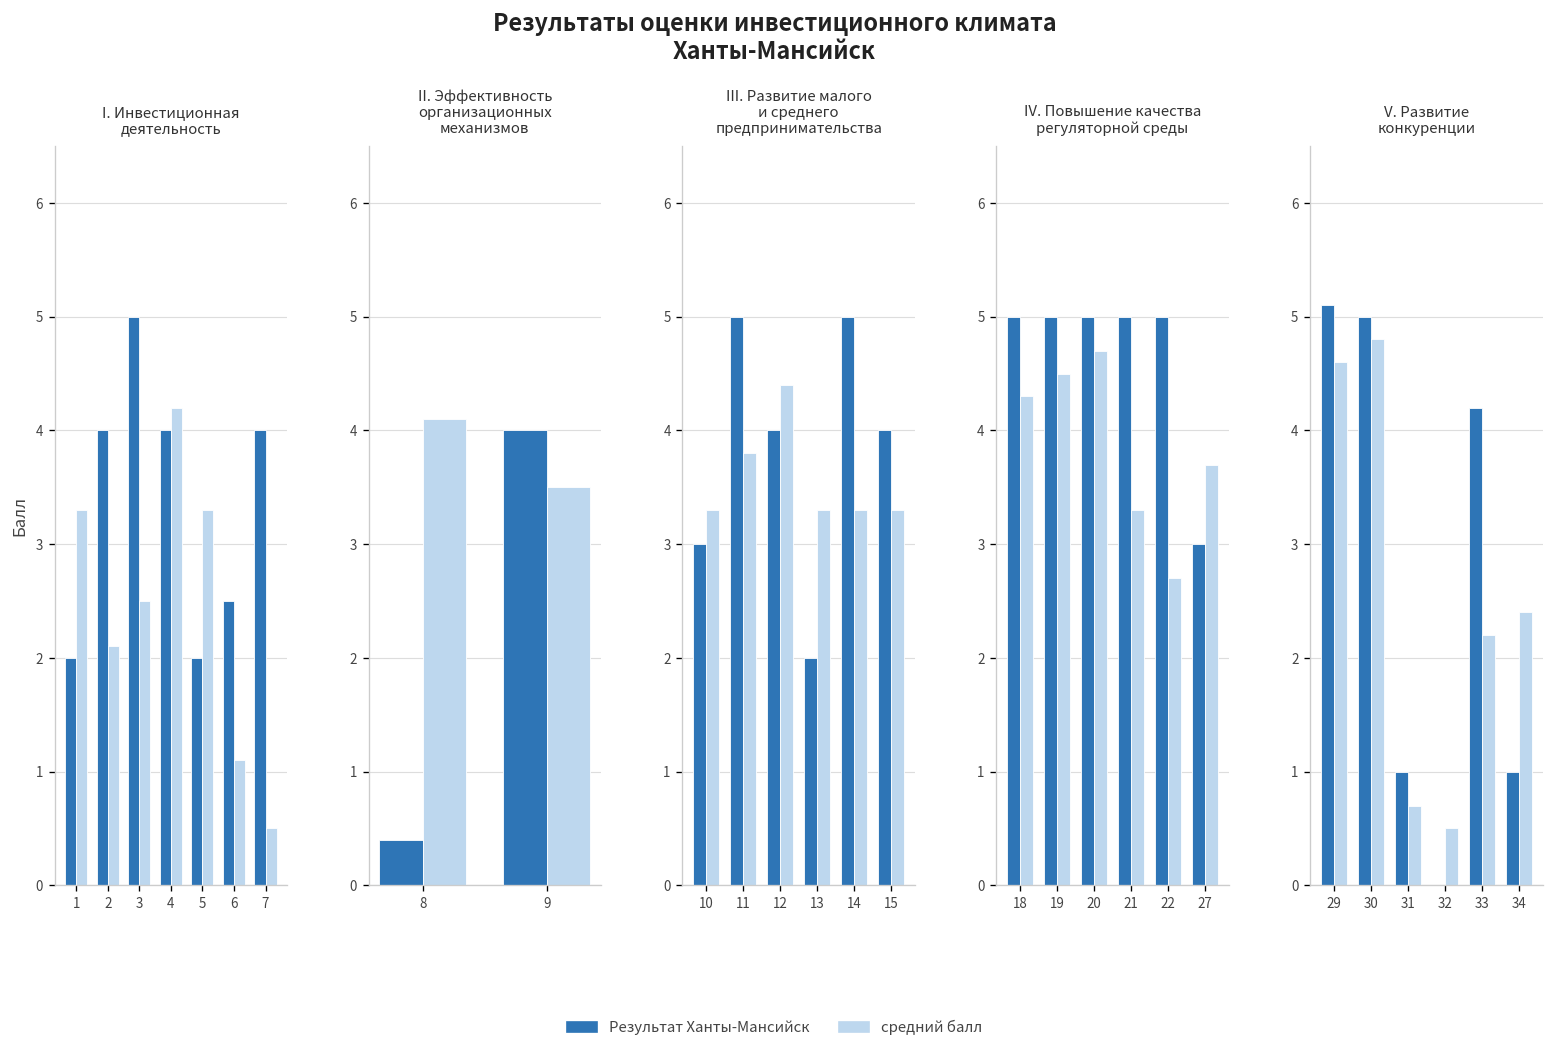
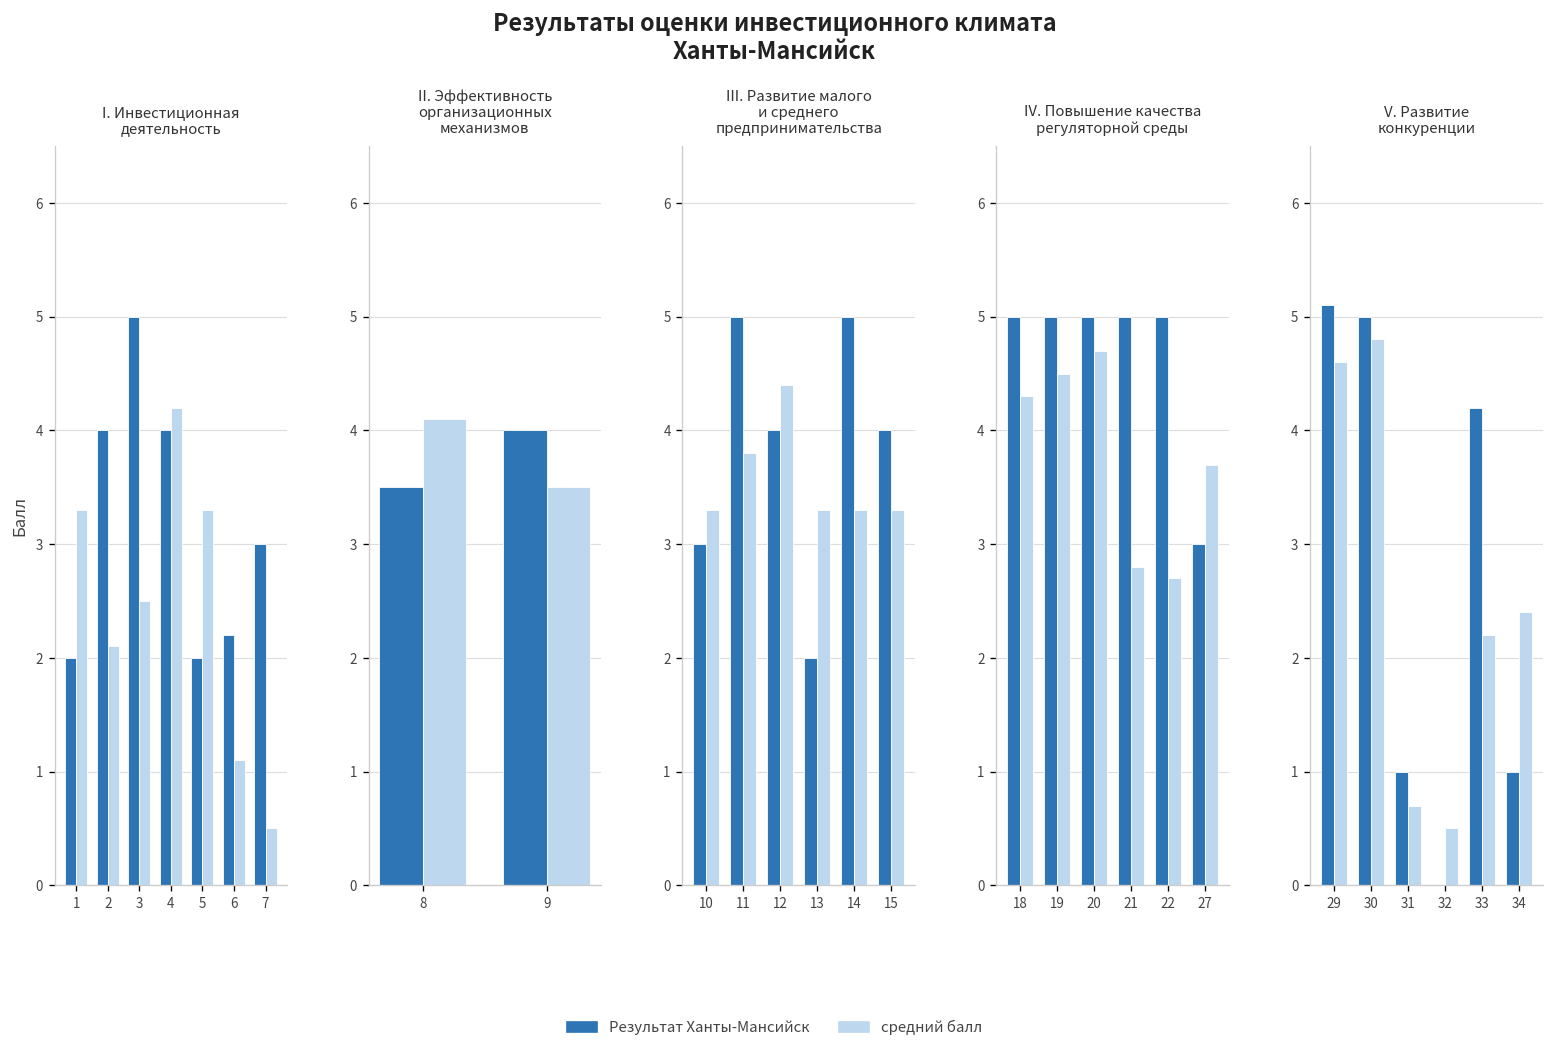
  {
    "I. Инвестиционная деятельность": {
      "Результат Ханты-Мансийск": {
        "1": 2.0,
        "2": 4.0,
        "3": 5.0,
        "4": 4.0,
        "5": 2.0,
-       "6": 2.5,
-       "7": 4
+       "6": 2.2,
+       "7": 3
      },
      "средний балл": {
        "1": 3.3,
        "2": 2.1,
        "3": 2.5,
        "4": 4.2,
        "5": 3.3,
        "6": 1.1,
        "7": 0.5
      }
    },
    "II. Эффективность организационных механизмов": {
      "Результат Ханты-Мансийск": {
-       "8": 0.4,
+       "8": 3.5,
        "9": 4.0
      },
      "средний балл": {
        "8": 4.1,
        "9": 3.5
      }
    },
    "III. Развитие малого и среднего предпринимательства": {
      "Результат Ханты-Мансийск": {
        "10": 3.0,
        "11": 5.0,
        "12": 4.0,
        "13": 2.0,
        "14": 5.0,
        "15": 4.0
      },
      "средний балл": {
        "10": 3.3,
        "11": 3.8,
        "12": 4.4,
        "13": 3.3,
        "14": 3.3,
        "15": 3.3
      }
    },
    "IV. Повышение качества регуляторной среды": {
      "Результат Ханты-Мансийск": {
        "18": 5.0,
        "19": 5.0,
        "20": 5.0,
        "21": 5.0,
        "22": 5.0,
        "27": 3.0
      },
      "средний балл": {
        "18": 4.3,
        "19": 4.5,
        "20": 4.7,
-       "21": 3.3,
+       "21": 2.8,
        "22": 2.7,
        "27": 3.7
      }
    },
    "V. Развитие конкуренции": {
      "Результат Ханты-Мансийск": {
        "29": 5.1,
        "30": 5.0,
        "31": 1.0,
        "32": 0.0,
        "33": 4.2,
        "34": 1.0
      },
      "средний балл": {
        "29": 4.6,
        "30": 4.8,
        "31": 0.7,
        "32": 0.5,
        "33": 2.2,
        "34": 2.4
      }
    }
  }
